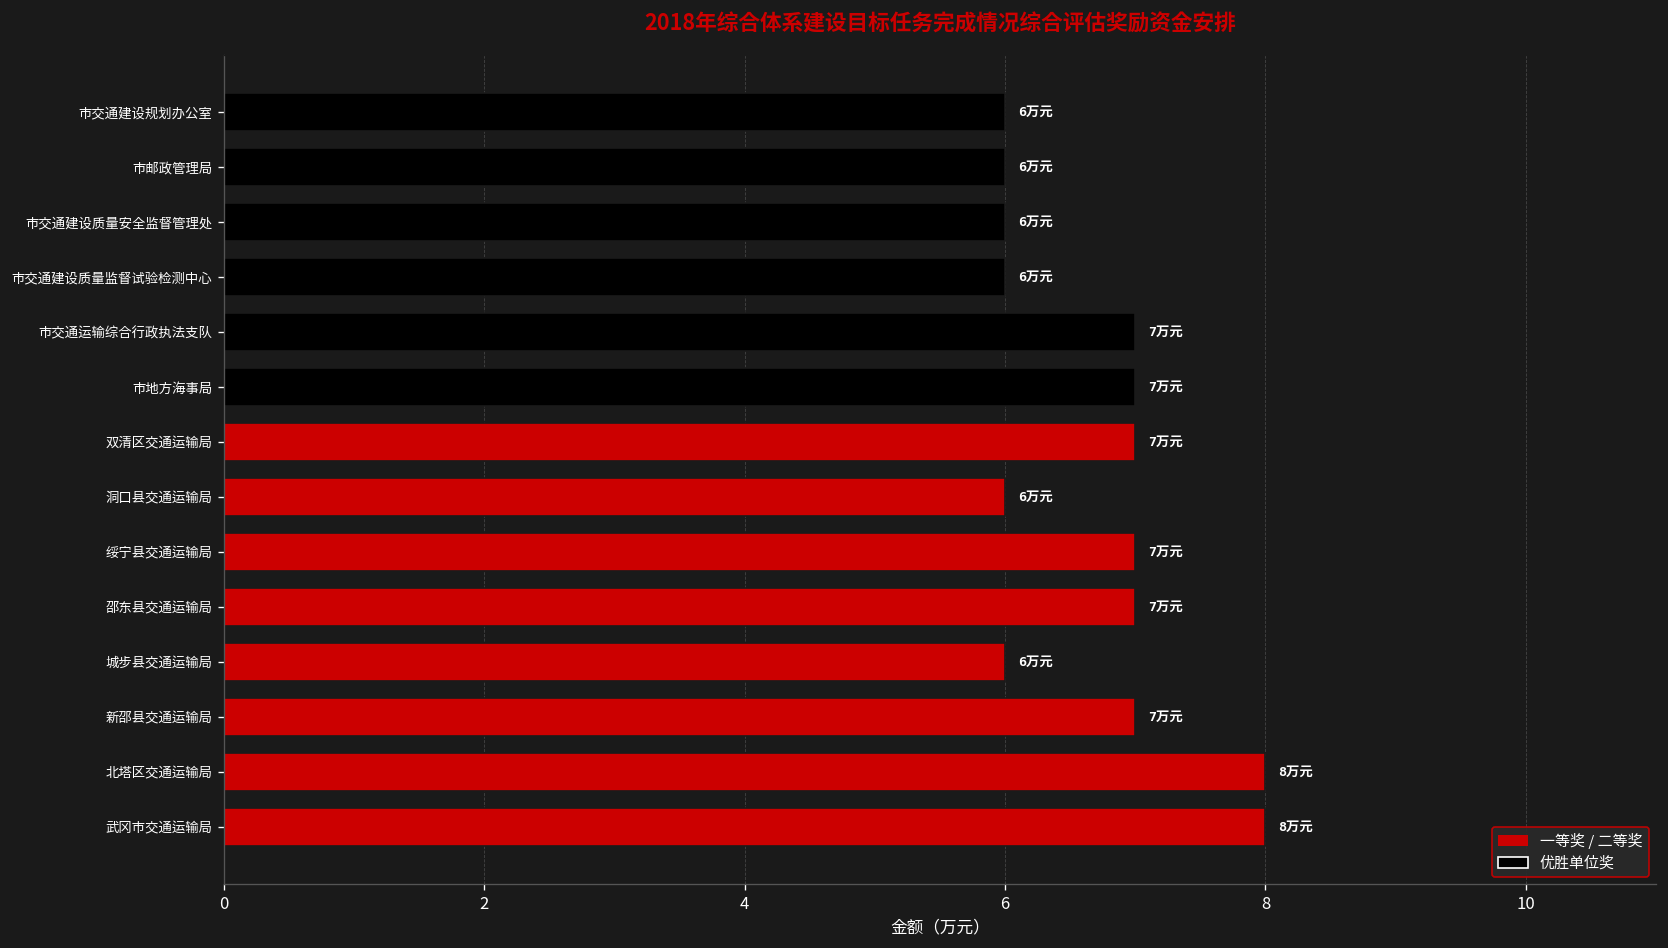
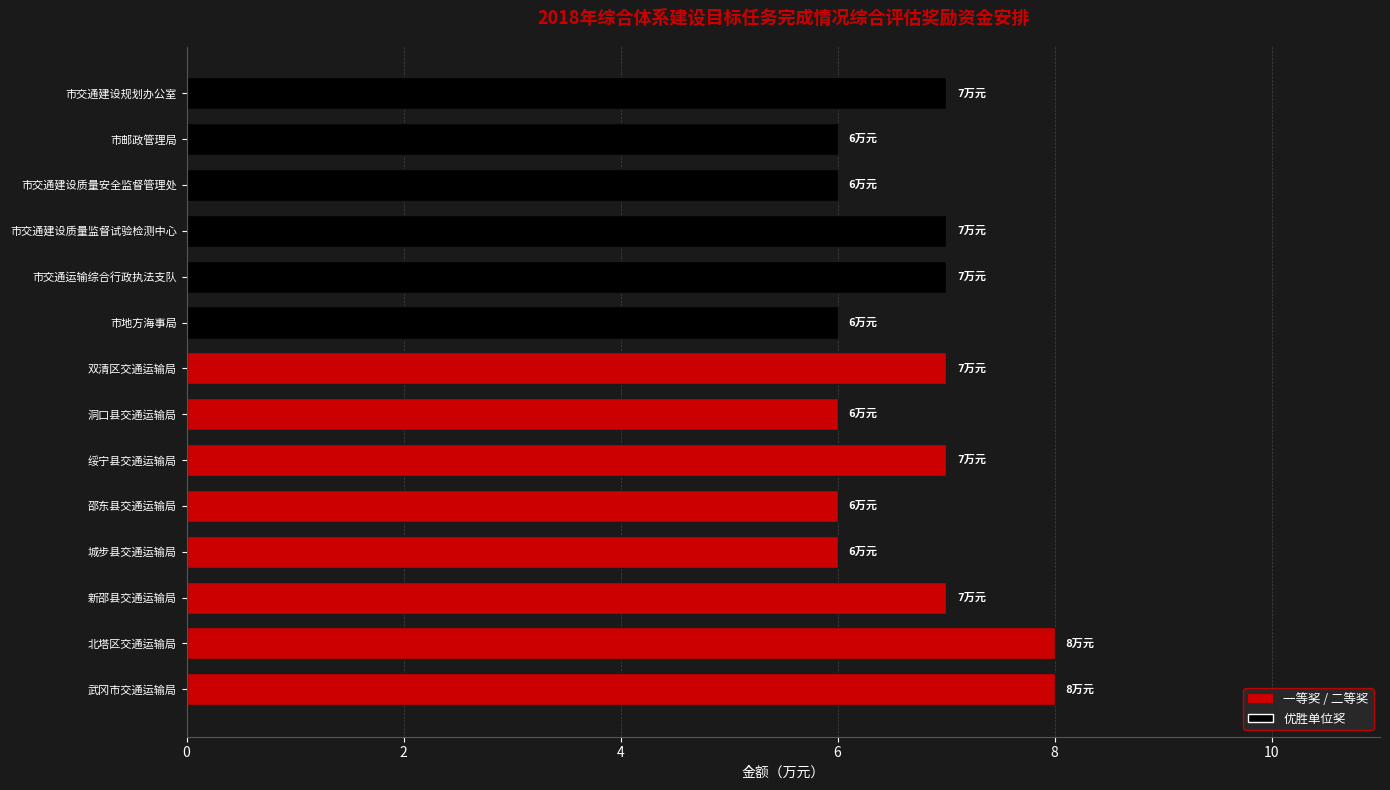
  {
-   "市交通建设规划办公室": 6,
+   "市交通建设规划办公室": 7,
    "市邮政管理局": 6,
    "市交通建设质量安全监督管理处": 6,
-   "市交通建设质量监督试验检测中心": 6,
+   "市交通建设质量监督试验检测中心": 7,
    "市交通运输综合行政执法支队": 7,
-   "市地方海事局": 7,
+   "市地方海事局": 6,
    "双清区交通运输局": 7,
    "洞口县交通运输局": 6,
    "绥宁县交通运输局": 7,
-   "邵东县交通运输局": 7,
+   "邵东县交通运输局": 6,
    "城步县交通运输局": 6,
    "新邵县交通运输局": 7,
    "北塔区交通运输局": 8,
    "武冈市交通运输局": 8
  }
